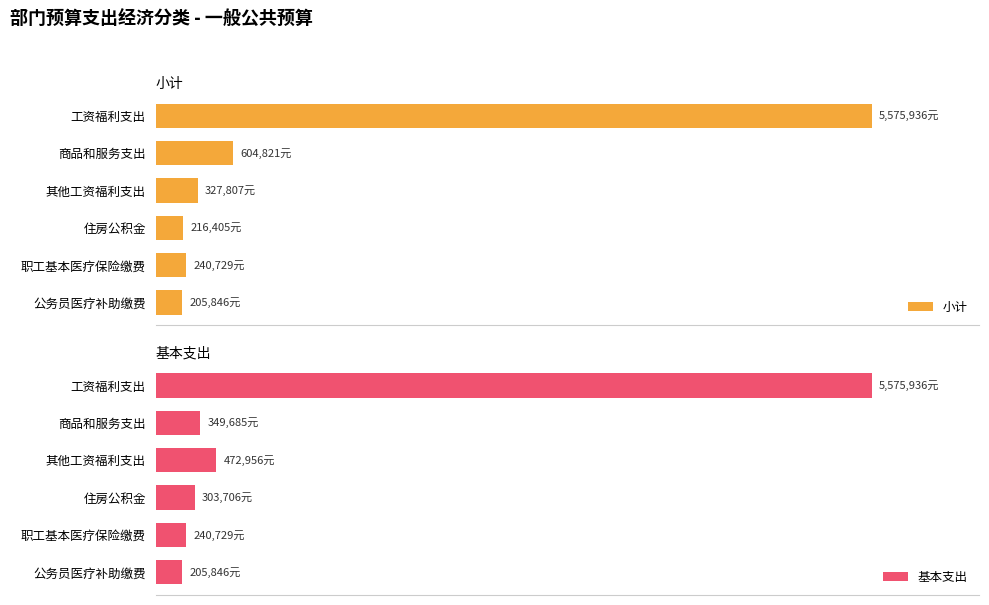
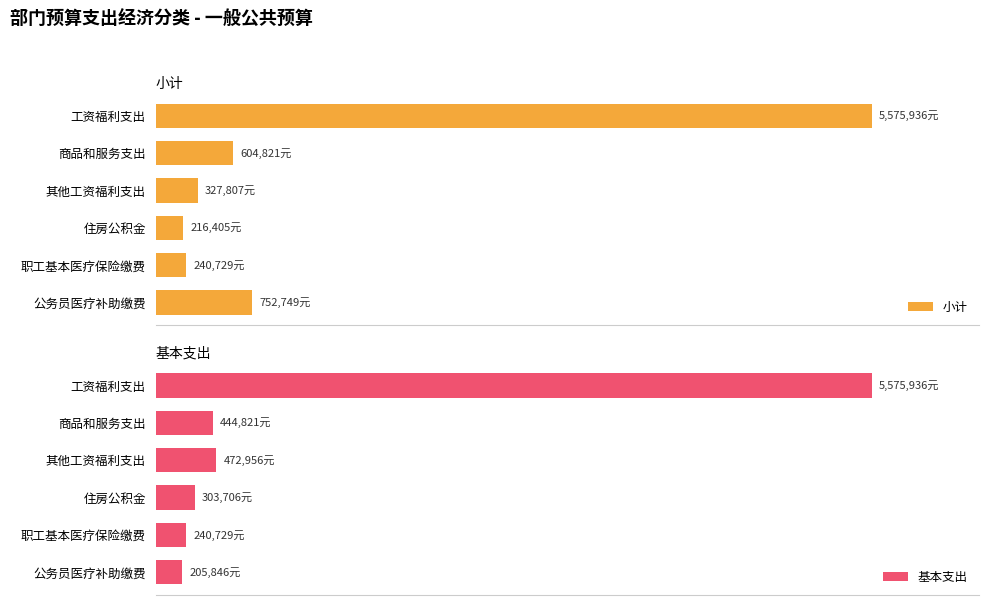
  {
    "小计": {
      "工资福利支出": "5,575,936元",
      "商品和服务支出": "604,821元",
      "其他工资福利支出": "327,807元",
      "住房公积金": "216,405元",
      "职工基本医疗保险缴费": "240,729元",
-     "公务员医疗补助缴费": "205,846元"
+     "公务员医疗补助缴费": "752,749元"
    },
    "基本支出": {
      "工资福利支出": "5,575,936元",
-     "商品和服务支出": "349,685元",
+     "商品和服务支出": "444,821元",
      "其他工资福利支出": "472,956元",
      "住房公积金": "303,706元",
      "职工基本医疗保险缴费": "240,729元",
      "公务员医疗补助缴费": "205,846元"
    }
  }
